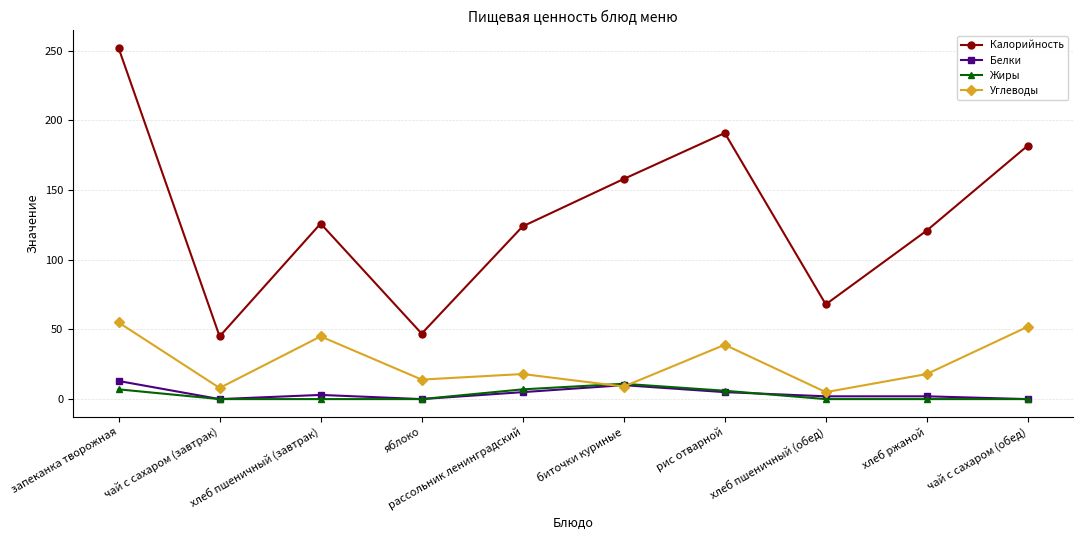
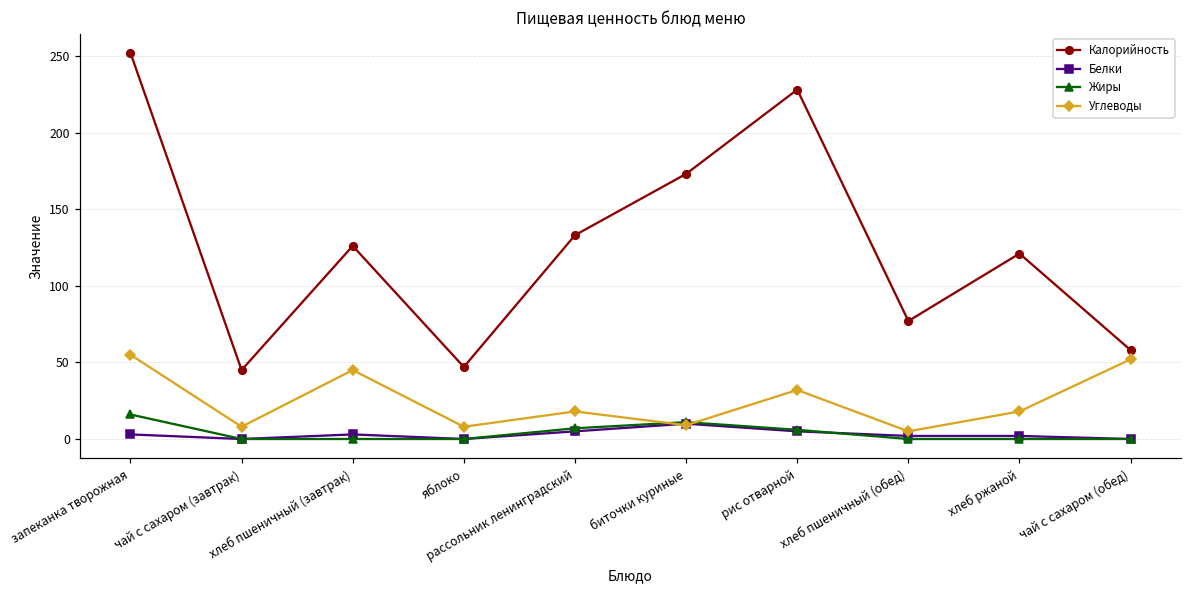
  {
    "Калорийность": {
      "запеканка творожная": 252,
      "чай с сахаром (завтрак)": 45,
      "хлеб пшеничный (завтрак)": 126,
      "яблоко": 47,
-     "рассольник ленинградский": 124,
-     "биточки куриные": 158,
-     "рис отварной": 191,
-     "хлеб пшеничный (обед)": 68,
+     "рассольник ленинградский": 133,
+     "биточки куриные": 173,
+     "рис отварной": 228,
+     "хлеб пшеничный (обед)": 77,
      "хлеб ржаной": 121,
-     "чай с сахаром (обед)": 182
+     "чай с сахаром (обед)": 58
    },
    "Белки": {
-     "запеканка творожная": 13,
+     "запеканка творожная": 3,
      "хлеб пшеничный (завтрак)": 3,
      "рассольник ленинградский": 5,
      "хлеб пшеничный (обед)": 2,
      "хлеб ржаной": 2
    },
    "Жиры": {
-     "запеканка творожная": 7,
+     "запеканка творожная": 16,
      "хлеб пшеничный (завтрак)": 0,
      "рассольник ленинградский": 7,
      "хлеб пшеничный (обед)": 0,
      "хлеб ржаной": 0
    },
    "Углеводы": {
      "запеканка творожная": 55,
      "чай с сахаром (завтрак)": 8,
      "хлеб пшеничный (завтрак)": 45,
-     "яблоко": 14,
+     "яблоко": 8,
      "рассольник ленинградский": 18,
-     "рис отварной": 39,
+     "рис отварной": 32,
      "хлеб пшеничный (обед)": 5,
      "хлеб ржаной": 18,
      "чай с сахаром (обед)": 52
    }
  }
